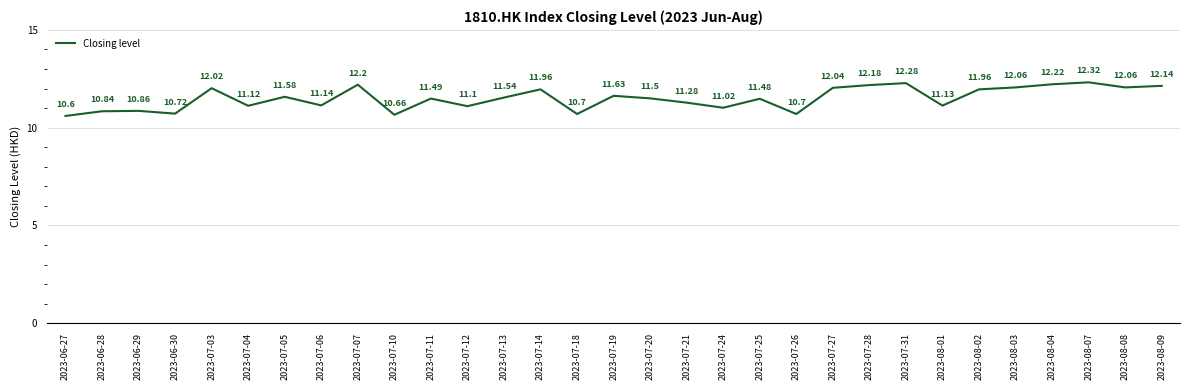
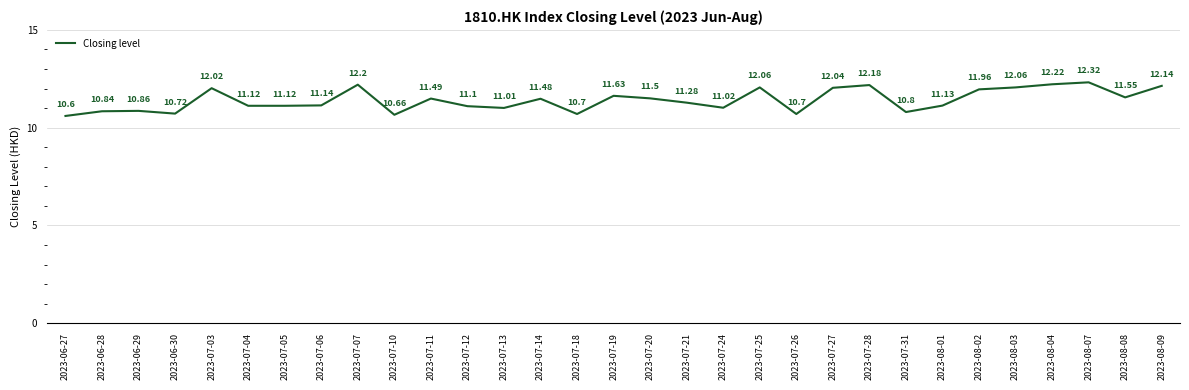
  {
    "2023-06-27": 10.6,
    "2023-06-28": 10.84,
    "2023-06-29": 10.86,
    "2023-06-30": 10.72,
    "2023-07-03": 12.02,
    "2023-07-04": 11.12,
-   "2023-07-05": 11.58,
+   "2023-07-05": 11.12,
    "2023-07-06": 11.14,
    "2023-07-07": 12.2,
    "2023-07-10": 10.66,
    "2023-07-11": 11.49,
    "2023-07-12": 11.1,
-   "2023-07-13": 11.54,
-   "2023-07-14": 11.96,
+   "2023-07-13": 11.01,
+   "2023-07-14": 11.48,
    "2023-07-18": 10.7,
    "2023-07-19": 11.63,
    "2023-07-20": 11.5,
    "2023-07-21": 11.28,
    "2023-07-24": 11.02,
-   "2023-07-25": 11.48,
+   "2023-07-25": 12.06,
    "2023-07-26": 10.7,
    "2023-07-27": 12.04,
    "2023-07-28": 12.18,
-   "2023-07-31": 12.28,
+   "2023-07-31": 10.8,
    "2023-08-01": 11.13,
    "2023-08-02": 11.96,
    "2023-08-03": 12.06,
    "2023-08-04": 12.22,
    "2023-08-07": 12.32,
-   "2023-08-08": 12.06,
+   "2023-08-08": 11.55,
    "2023-08-09": 12.14
  }
